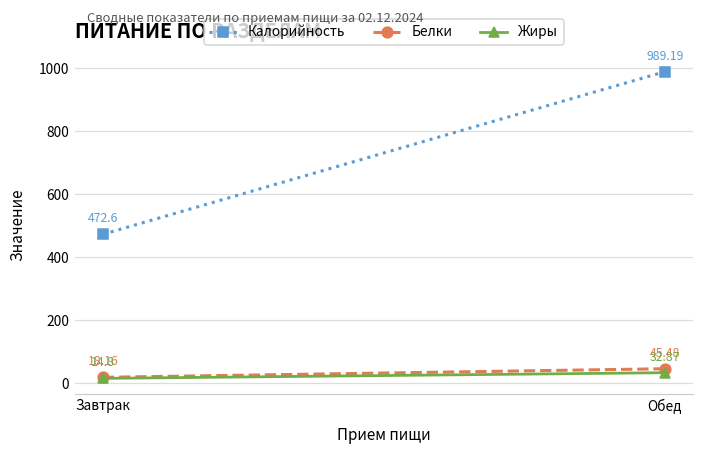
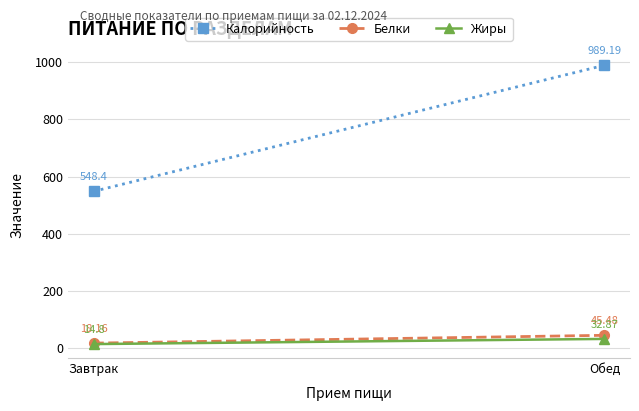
  {
    "Калорийность": {
-     "Завтрак": 472.6,
+     "Завтрак": 548.4,
      "Обед": 989.19
    }
  }
